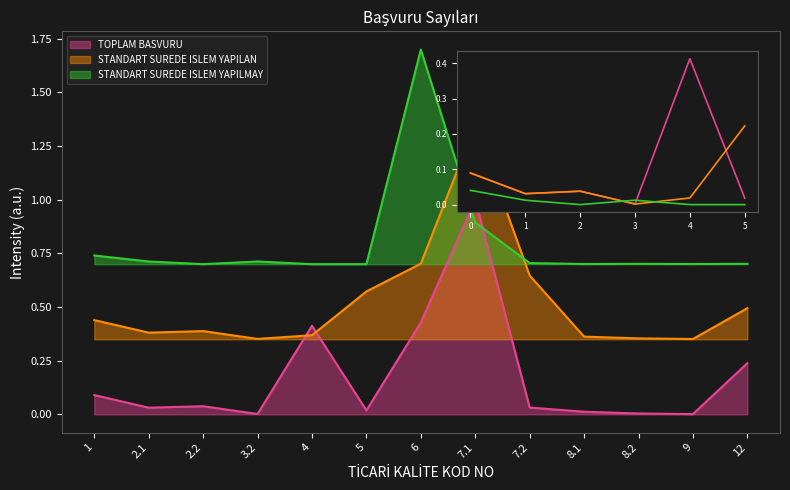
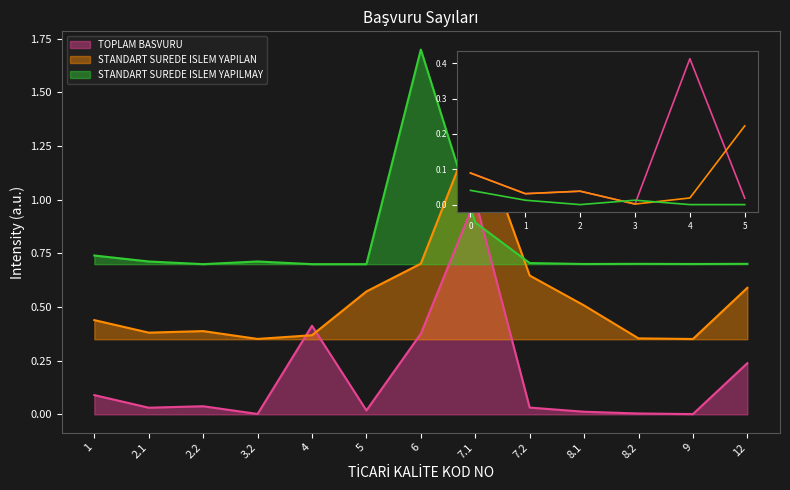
  {
    "TOPLAM BASVURU": {
      "1": 0.09,
      "2.1": 0.03,
      "2.2": 0.04,
      "3.2": 0.00,
      "4": 0.41,
      "5": 0.02,
-     "6": 0.43,
+     "6": 0.38,
      "7.1": 1.00,
      "7.2": 0.03,
      "8.1": 0.01,
      "8.2": 0.00,
      "9": 0.00,
      "12": 0.24
    },
    "STANDART SUREDE ISLEM YAPILAN": {
      "1": 0.44,
      "2.1": 0.38,
      "2.2": 0.39,
      "3.2": 0.35,
      "4": 0.37,
      "5": 0.57,
      "6": 0.70,
      "7.1": 1.35,
      "7.2": 0.65,
-     "8.1": 0.36,
+     "8.1": 0.51,
      "8.2": 0.35,
      "9": 0.35,
-     "12": 0.49
+     "12": 0.59
    }
  }
